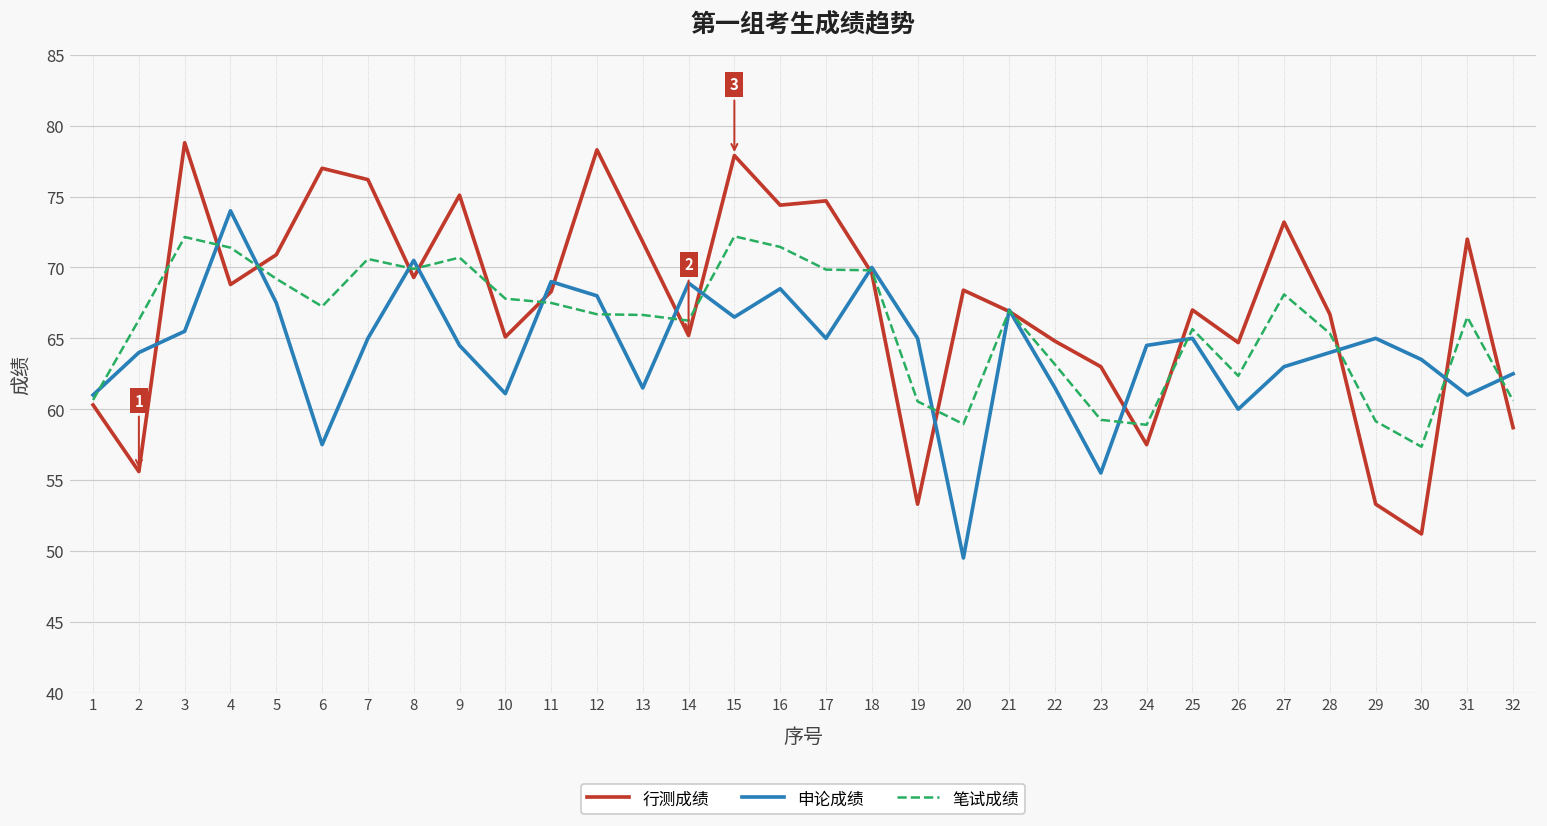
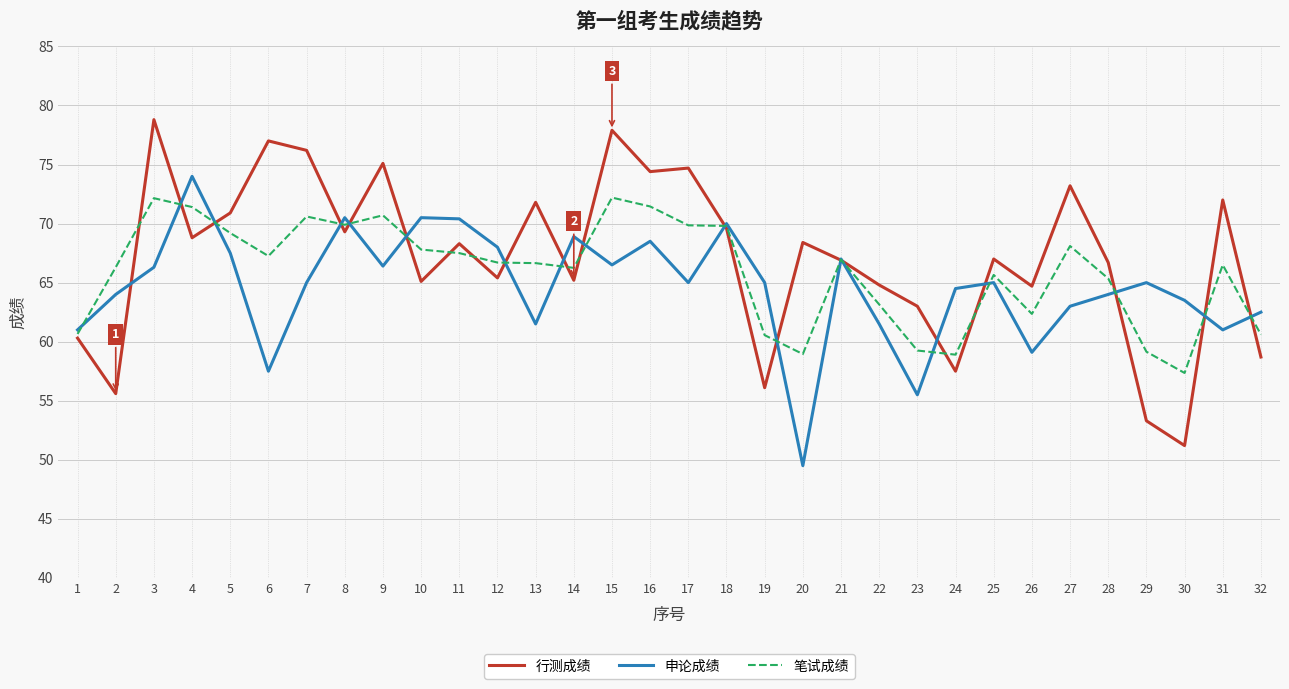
  {
    "行测成绩": {
      "1": 60.3,
      "3": 78.8,
      "4": 68.8,
      "5": 70.9,
      "6": 77.0,
      "7": 76.2,
      "8": 69.3,
      "9": 75.1,
      "10": 65.1,
      "11": 68.3,
-     "12": 78.3,
+     "12": 65.4,
      "13": 71.8,
      "14": 65.2,
      "16": 74.4,
      "17": 74.7,
-     "19": 53.3,
+     "19": 56.1,
      "20": 68.4,
      "22": 64.8,
      "23": 63.0,
      "24": 57.5,
      "25": 67.0,
      "26": 64.7,
      "27": 73.2,
      "28": 66.7,
      "29": 53.3,
      "30": 51.2,
      "31": 72.0,
      "32": 58.7
    },
    "申论成绩": {
      "1": 61.0,
      "2": 64.0,
-     "3": 65.5,
+     "3": 66.3,
      "4": 74.0,
      "5": 67.5,
      "6": 57.5,
      "7": 65.0,
      "8": 70.5,
-     "9": 64.5,
-     "10": 61.1,
-     "11": 69.0,
+     "9": 66.4,
+     "10": 70.5,
+     "11": 70.4,
      "12": 68.0,
      "13": 61.5,
      "15": 66.5,
      "16": 68.5,
      "17": 65.0,
      "19": 65.0,
      "20": 49.5,
      "22": 61.5,
      "23": 55.5,
      "24": 64.5,
      "25": 65.0,
-     "26": 60.0,
+     "26": 59.1,
      "27": 63.0,
      "28": 64.0,
      "29": 65.0,
      "30": 63.5,
      "31": 61.0,
      "32": 62.5
    },
    "笔试成绩": {
      "1": 60.7,
      "2": 66.3,
      "3": 72.2,
      "4": 71.4,
      "5": 69.2,
      "6": 67.3,
      "7": 70.6,
      "8": 69.9,
      "9": 70.7,
      "10": 67.8,
      "11": 67.5,
      "12": 66.7,
      "13": 66.7,
      "15": 72.2,
      "16": 71.5,
      "17": 69.9,
      "19": 60.6,
      "20": 59.0,
      "22": 63.2,
      "23": 59.3,
      "24": 58.9,
      "25": 65.7,
      "26": 62.4,
      "27": 68.1,
      "28": 65.4,
      "29": 59.2,
      "30": 57.4,
      "31": 66.5,
      "32": 60.6
    }
  }
